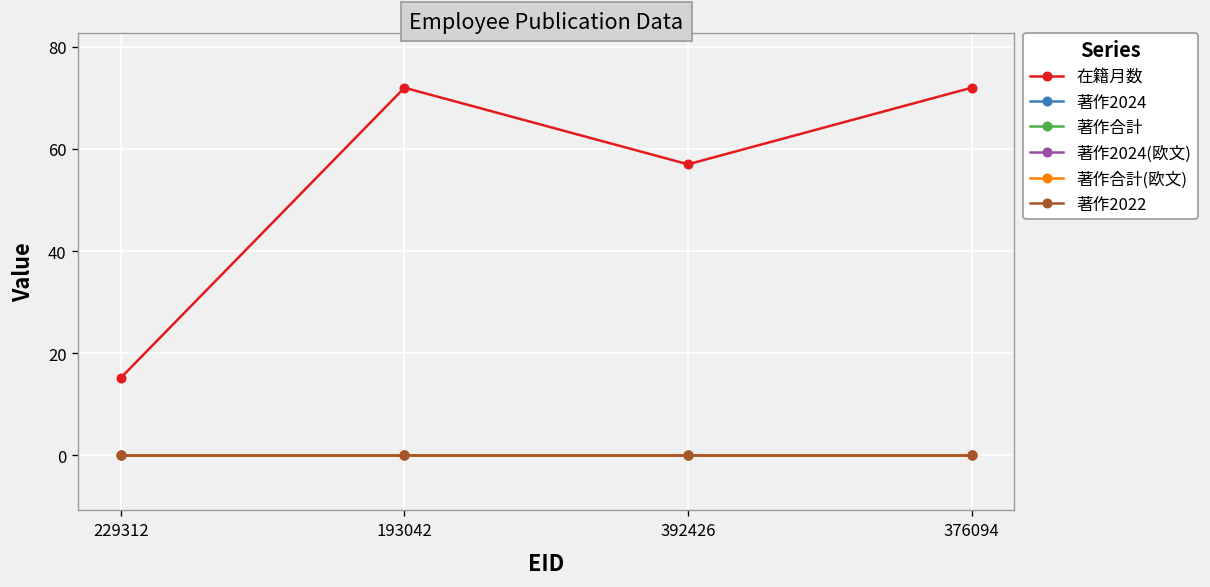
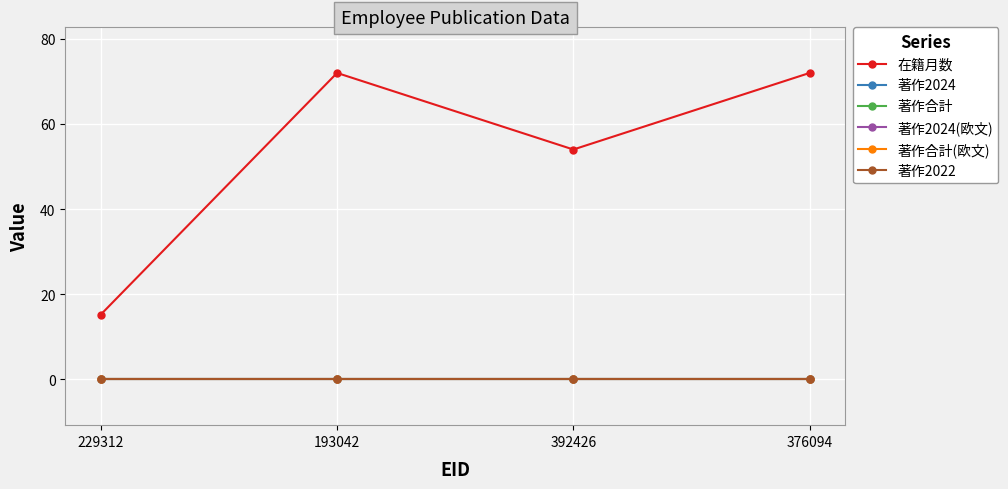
  {
    "在籍月数": {
      "229312": 15,
      "193042": 72,
-     "392426": 57,
+     "392426": 54,
      "376094": 72
    },
    "著作2022": {
      "229312": 0,
      "193042": 0,
      "392426": 0,
      "376094": 0
    }
  }
